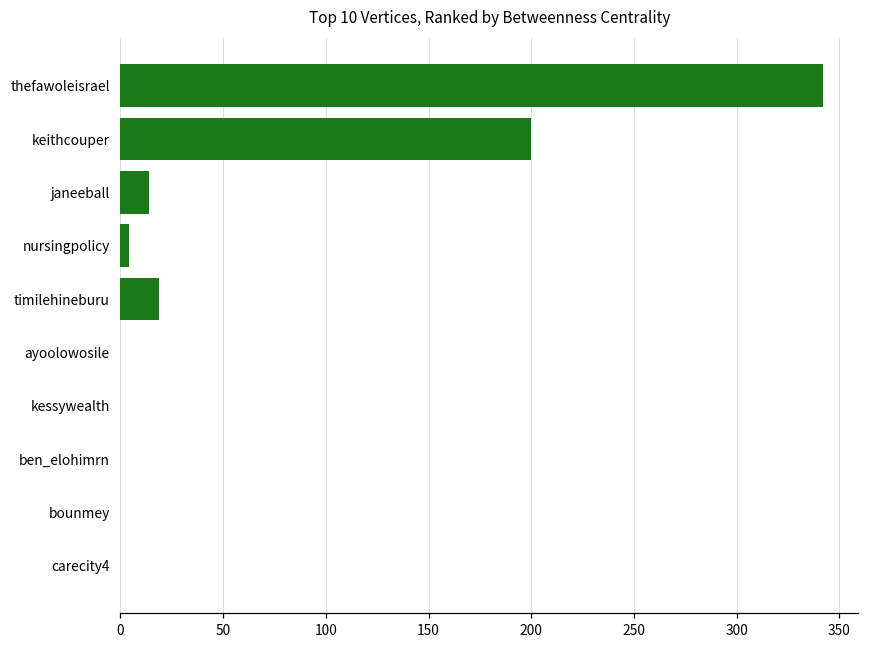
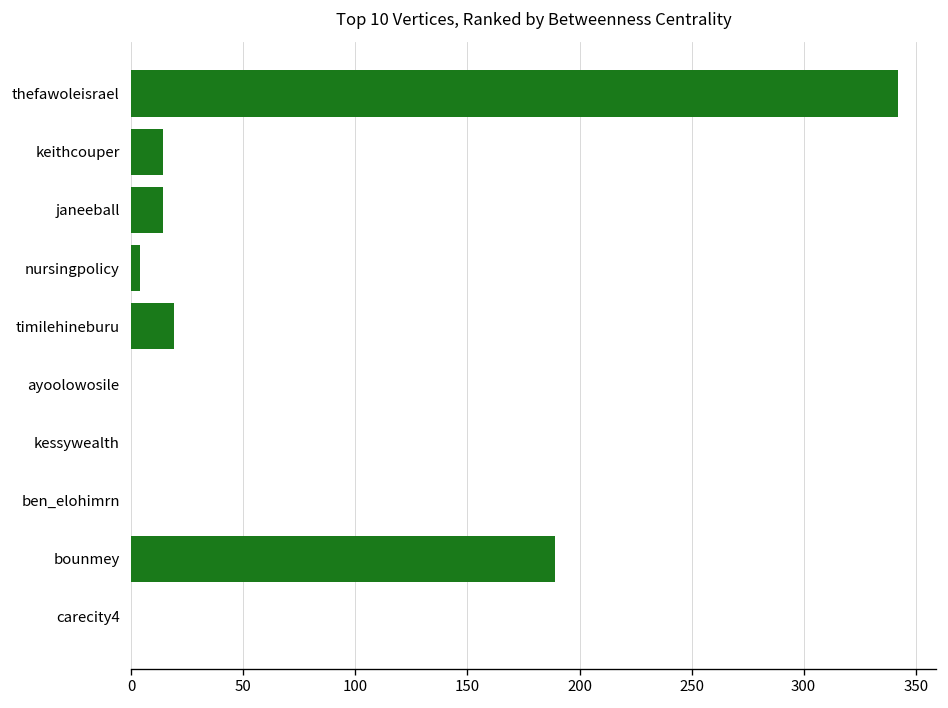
  {
    "thefawoleisrael": 342,
-   "keithcouper": 200,
+   "keithcouper": 14,
    "janeeball": 14,
    "nursingpolicy": 4,
    "timilehineburu": 19,
    "ayoolowosile": 0,
    "kessywealth": 0,
    "ben_elohimrn": 0,
-   "bounmey": 0,
+   "bounmey": 189,
    "carecity4": 0
  }
